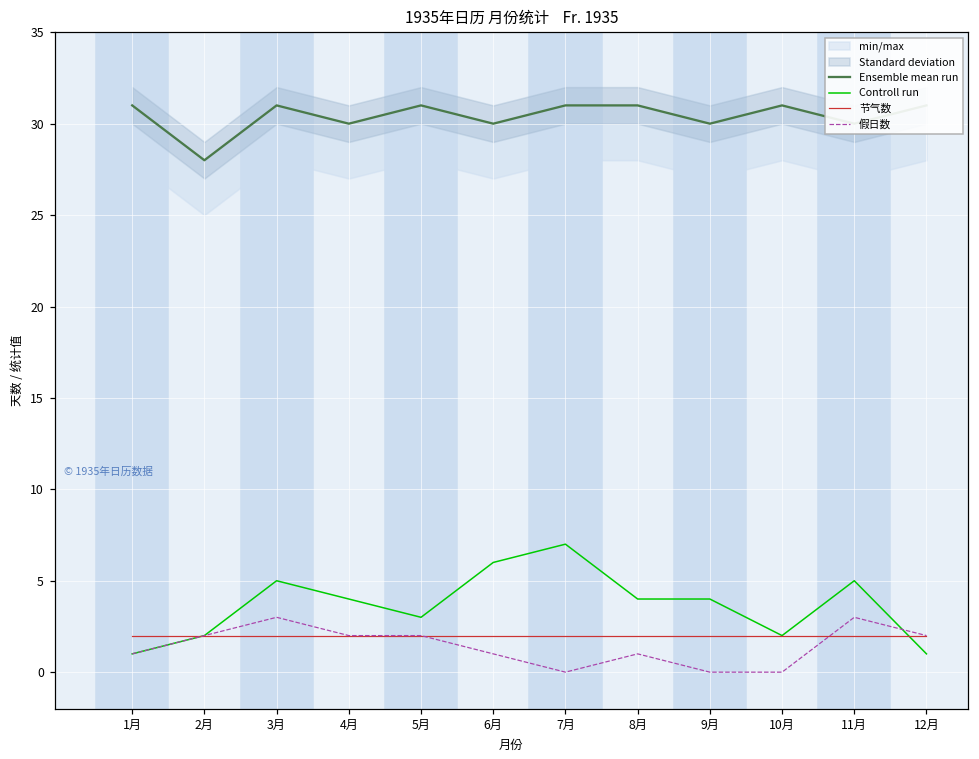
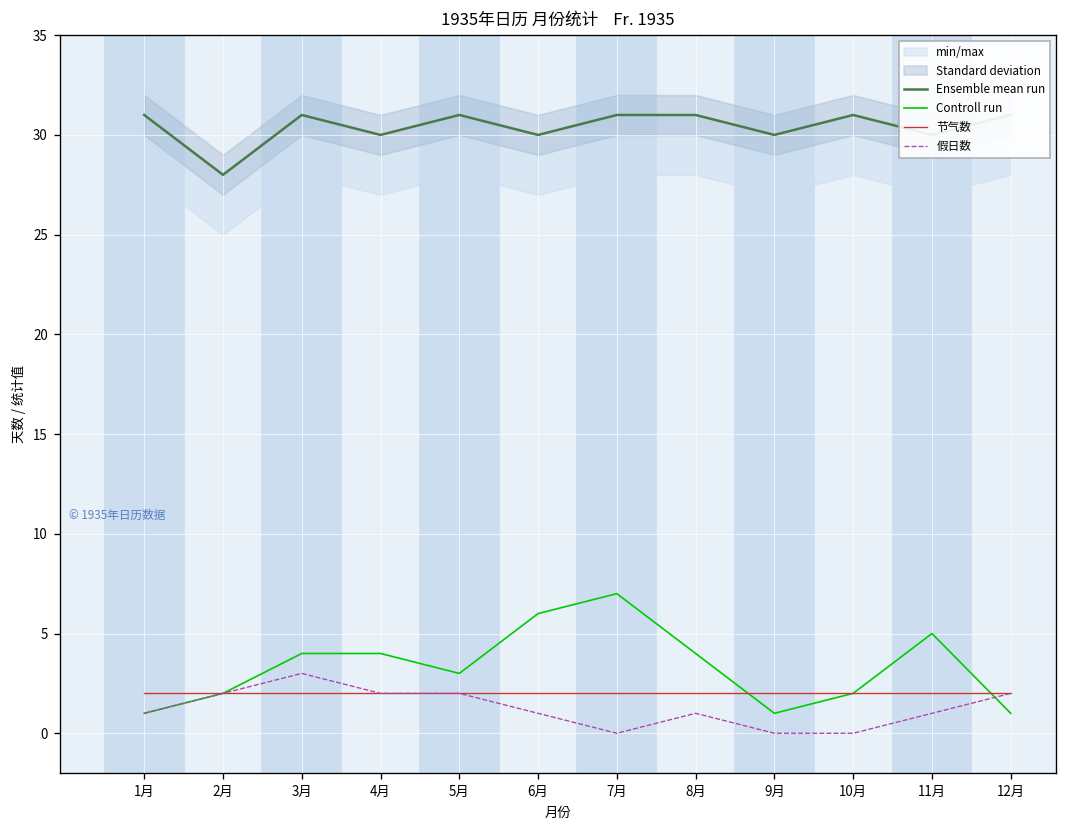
  {
    "Controll run": {
-     "3月": 5,
+     "3月": 4,
      "4月": 4,
      "5月": 3,
      "6月": 6,
      "7月": 7,
      "8月": 4,
-     "9月": 4,
+     "9月": 1,
      "11月": 5,
      "12月": 1
    },
    "节气数": {
      "1月": 2,
      "3月": 2,
      "6月": 2,
      "7月": 2,
      "8月": 2,
      "9月": 2,
      "11月": 2
    },
    "假日数": {
      "3月": 3,
      "6月": 1,
      "7月": 0,
      "8月": 1,
      "9月": 0,
      "10月": 0,
-     "11月": 3
+     "11月": 1
    }
  }
